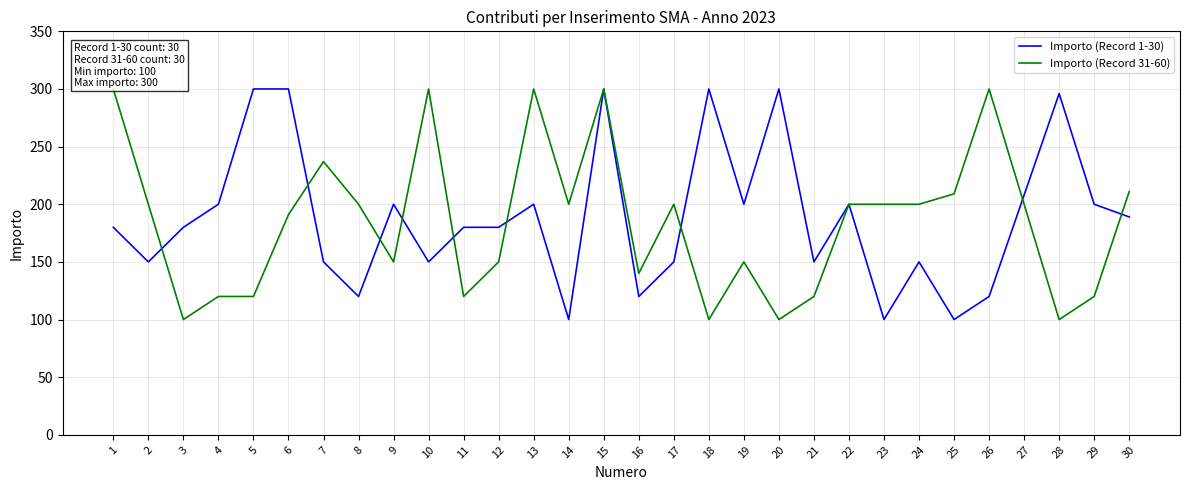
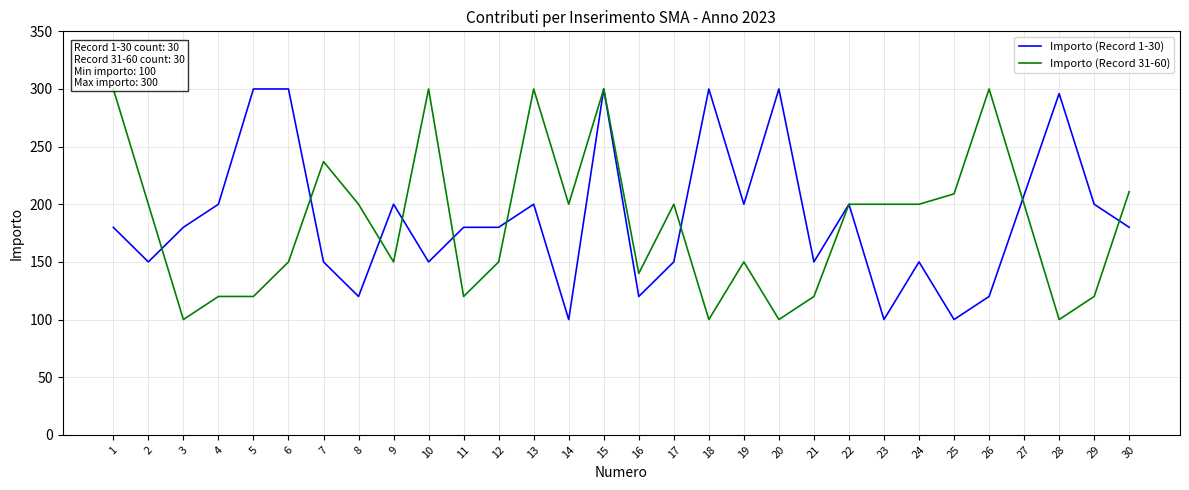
  {
    "Importo (Record 1-30)": {
      "1": 180,
      "2": 150,
      "3": 180,
      "4": 200,
      "5": 300,
      "6": 300,
      "7": 150,
      "8": 120,
      "9": 200,
      "10": 150,
      "11": 180,
      "12": 180,
      "13": 200,
      "14": 100,
      "16": 120,
      "17": 150,
      "18": 300,
      "19": 200,
      "20": 300,
      "21": 150,
      "23": 100,
      "24": 150,
      "25": 100,
      "26": 120,
      "27": 208,
      "28": 296,
      "29": 200,
-     "30": 189
+     "30": 180
    },
    "Importo (Record 31-60)": {
      "2": 200,
      "3": 100,
      "4": 120,
      "5": 120,
-     "6": 191,
+     "6": 150,
      "7": 237,
      "8": 200,
      "9": 150,
      "10": 300,
      "11": 120,
      "12": 150,
      "13": 300,
      "14": 200,
      "16": 140,
      "17": 200,
      "18": 100,
      "19": 150,
      "20": 100,
      "21": 120,
      "23": 200,
      "24": 200,
      "25": 209,
      "26": 300,
      "27": 200,
      "28": 100,
      "29": 120,
      "30": 211
    }
  }
